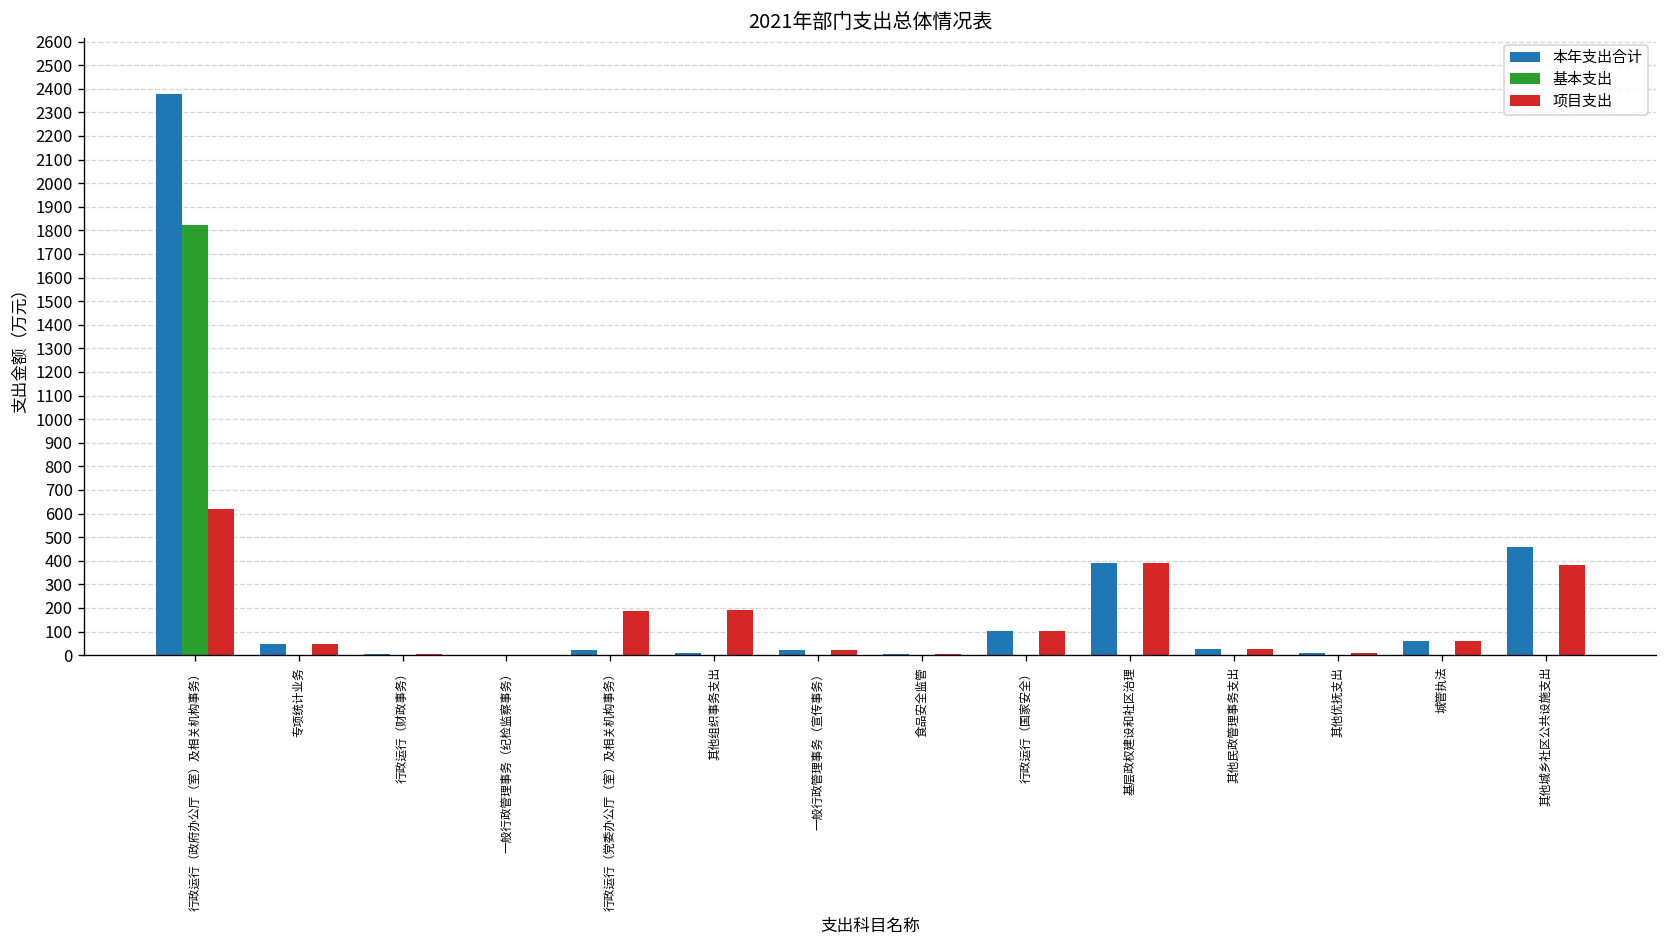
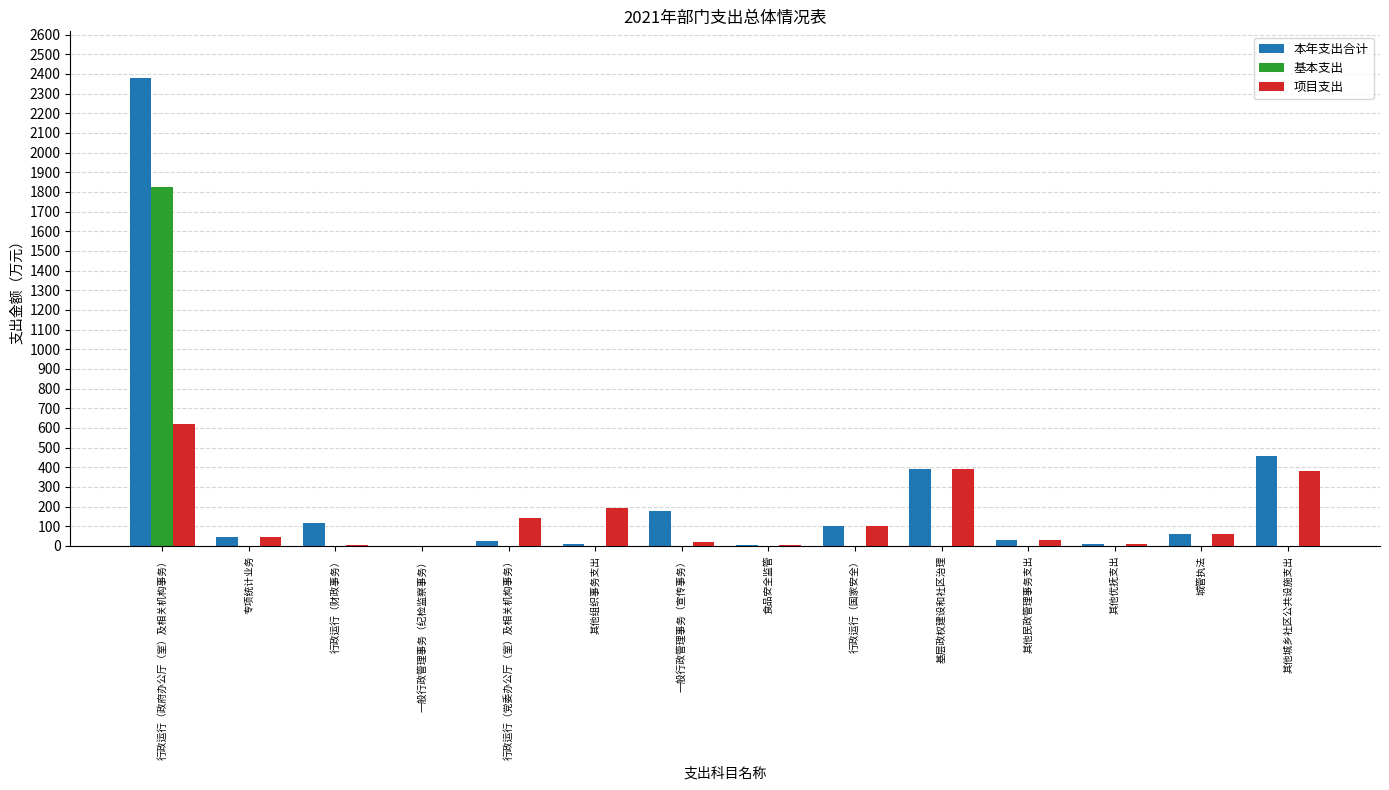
  {
    "本年支出合计": {
      "行政运行（政府办公厅（室）及相关机构事务）": 2380,
      "专项统计业务": 50,
-     "行政运行（财政事务）": 10,
+     "行政运行（财政事务）": 120,
      "行政运行（党委办公厅（室）及相关机构事务）": 20,
-     "一般行政管理事务（宣传事务）": 20,
+     "一般行政管理事务（宣传事务）": 180,
      "行政运行（国家安全）": 100,
      "基层政权建设和社区治理": 390,
      "其他民政管理事务支出": 30,
      "城管执法": 60,
      "其他城乡社区公共设施支出": 460
    },
    "基本支出": {
      "行政运行（政府办公厅（室）及相关机构事务）": 1820,
      "专项统计业务": 0,
      "行政运行（财政事务）": 0,
      "一般行政管理事务（纪检监察事务）": 0,
      "行政运行（党委办公厅（室）及相关机构事务）": 0,
      "其他组织事务支出": 0,
      "一般行政管理事务（宣传事务）": 0,
      "食品安全监管": 0,
      "行政运行（国家安全）": 0,
      "基层政权建设和社区治理": 0,
      "其他民政管理事务支出": 0,
      "其他优抚支出": 0,
      "城管执法": 0,
      "其他城乡社区公共设施支出": 0
    },
    "项目支出": {
      "行政运行（政府办公厅（室）及相关机构事务）": 620,
      "专项统计业务": 50,
-     "行政运行（党委办公厅（室）及相关机构事务）": 190,
+     "行政运行（党委办公厅（室）及相关机构事务）": 140,
      "其他组织事务支出": 190,
      "一般行政管理事务（宣传事务）": 20,
      "行政运行（国家安全）": 100,
      "基层政权建设和社区治理": 390,
      "其他民政管理事务支出": 30,
      "城管执法": 60,
      "其他城乡社区公共设施支出": 380
    }
  }
